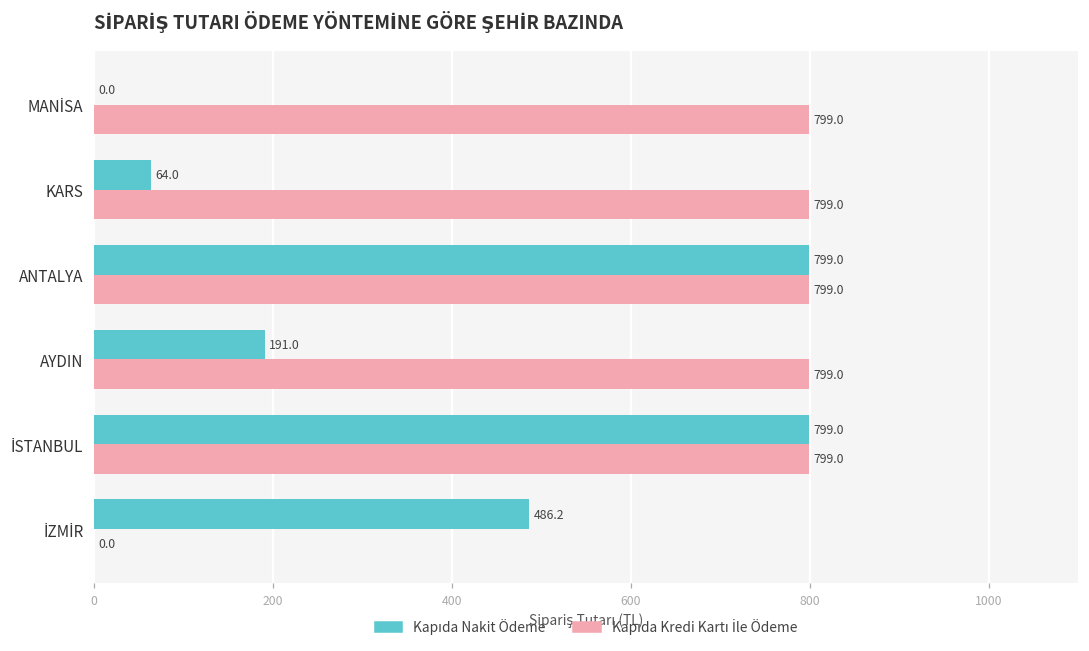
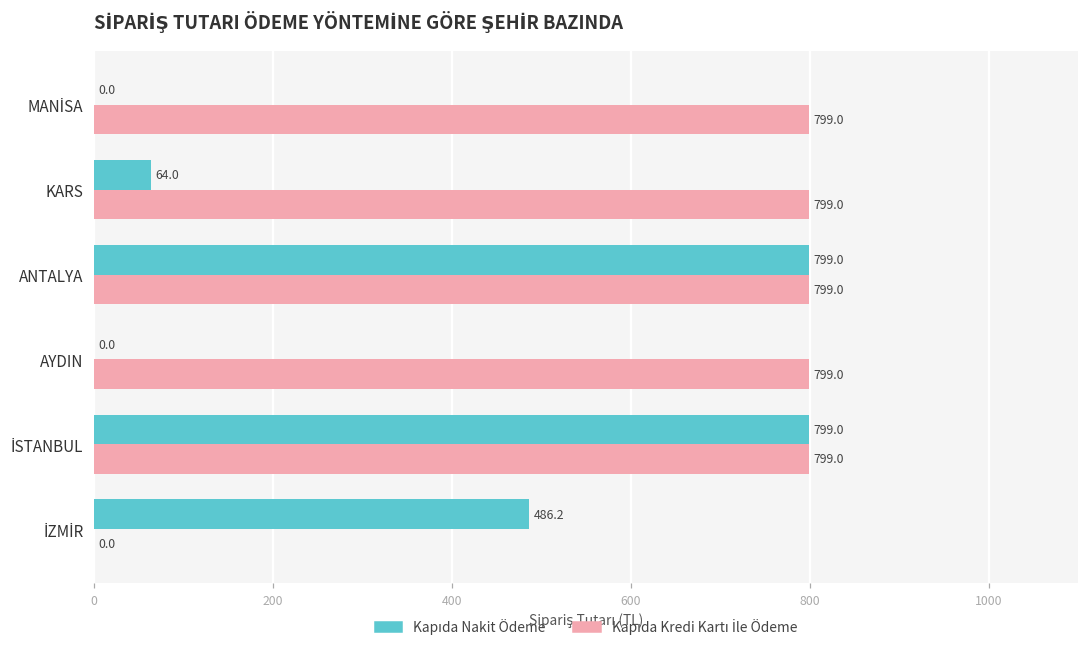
  {
    "Kapıda Nakit Ödeme": {
      "MANİSA": 0.0,
      "KARS": 64.0,
      "ANTALYA": 799.0,
-     "AYDIN": 191.0,
+     "AYDIN": 0.0,
      "İSTANBUL": 799.0,
      "İZMİR": 486.2
    },
    "Kapıda Kredi Kartı İle Ödeme": {
      "MANİSA": 799.0,
      "KARS": 799.0,
      "ANTALYA": 799.0,
      "AYDIN": 799.0,
      "İSTANBUL": 799.0,
      "İZMİR": 0.0
    }
  }
